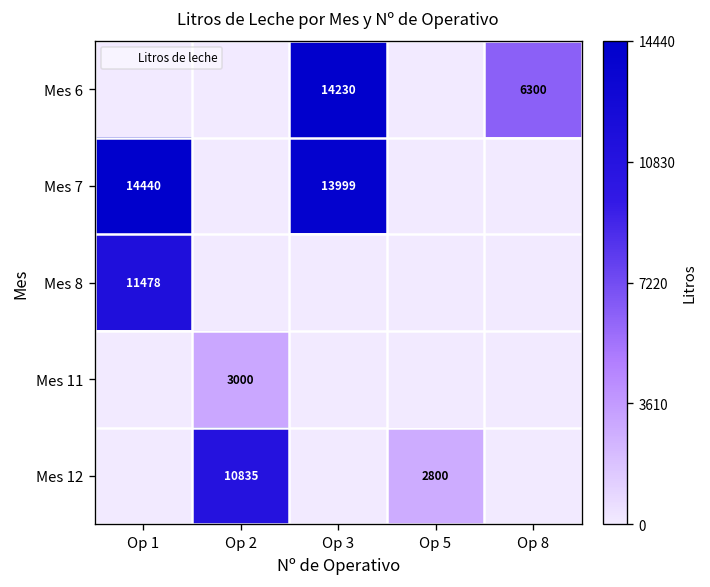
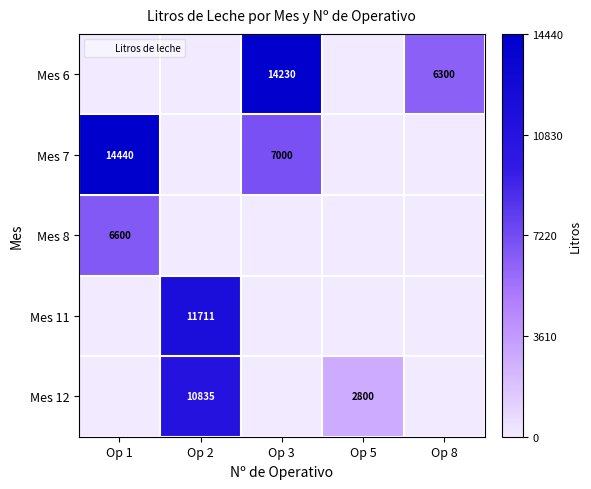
  {
    "Mes 6": {
      "Op 3": 14230,
      "Op 8": 6300
    },
    "Mes 7": {
      "Op 1": 14440,
-     "Op 3": 13999
+     "Op 3": 7000
    },
    "Mes 8": {
-     "Op 1": 11478
+     "Op 1": 6600
    },
    "Mes 11": {
-     "Op 2": 3000
+     "Op 2": 11711
    },
    "Mes 12": {
      "Op 2": 10835,
      "Op 5": 2800
    }
  }
